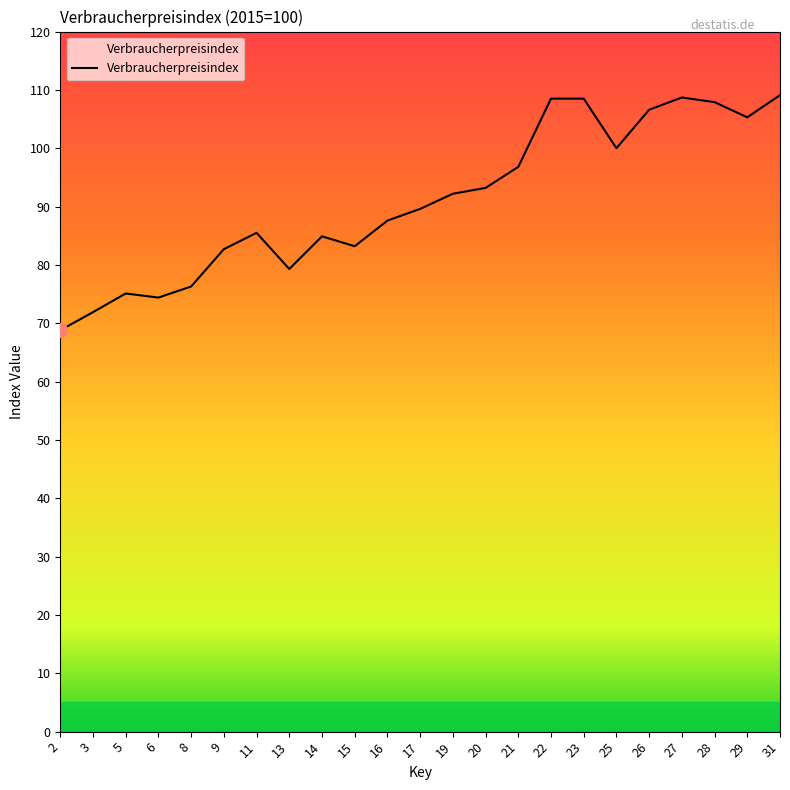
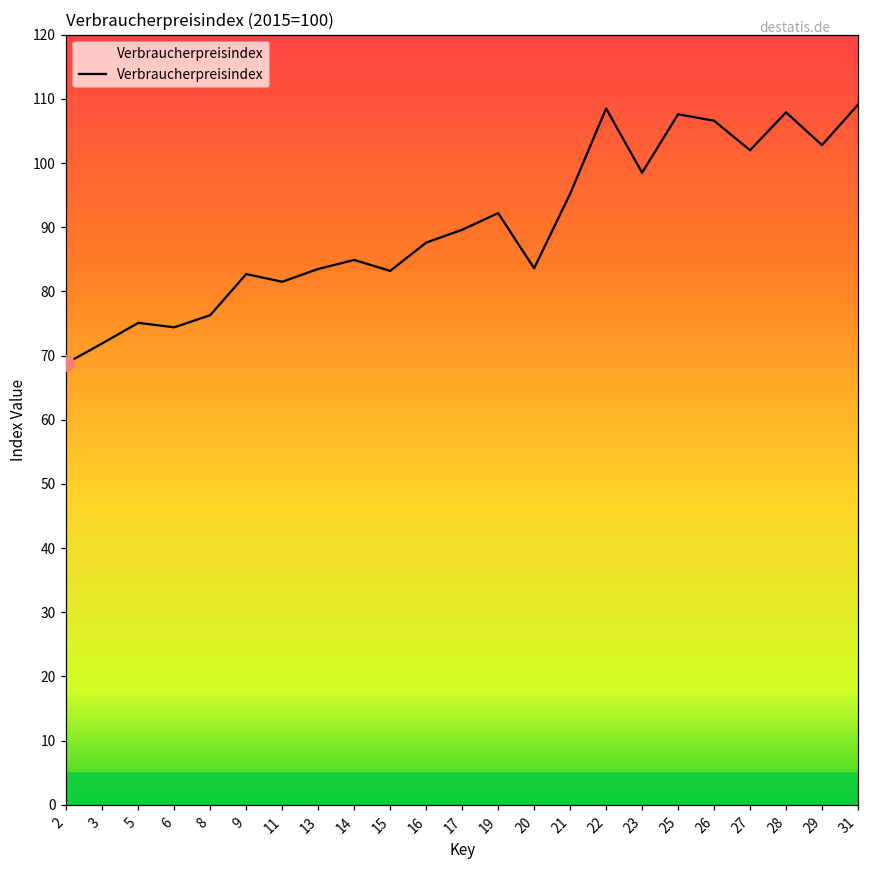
  {
    "Verbraucherpreisindex": {
      "3": 72,
      "5": 75,
      "6": 74,
      "8": 76,
      "9": 83,
-     "11": 86,
-     "13": 79,
+     "11": 82,
+     "13": 84,
      "14": 85,
      "15": 83,
      "16": 88,
      "17": 90,
      "19": 92,
-     "20": 93,
-     "21": 97,
+     "20": 84,
+     "21": 95,
      "22": 109,
-     "23": 109,
-     "25": 100,
+     "23": 99,
+     "25": 108,
      "26": 107,
-     "27": 109,
+     "27": 102,
      "28": 108,
-     "29": 105,
+     "29": 103,
      "31": 109
    }
  }
